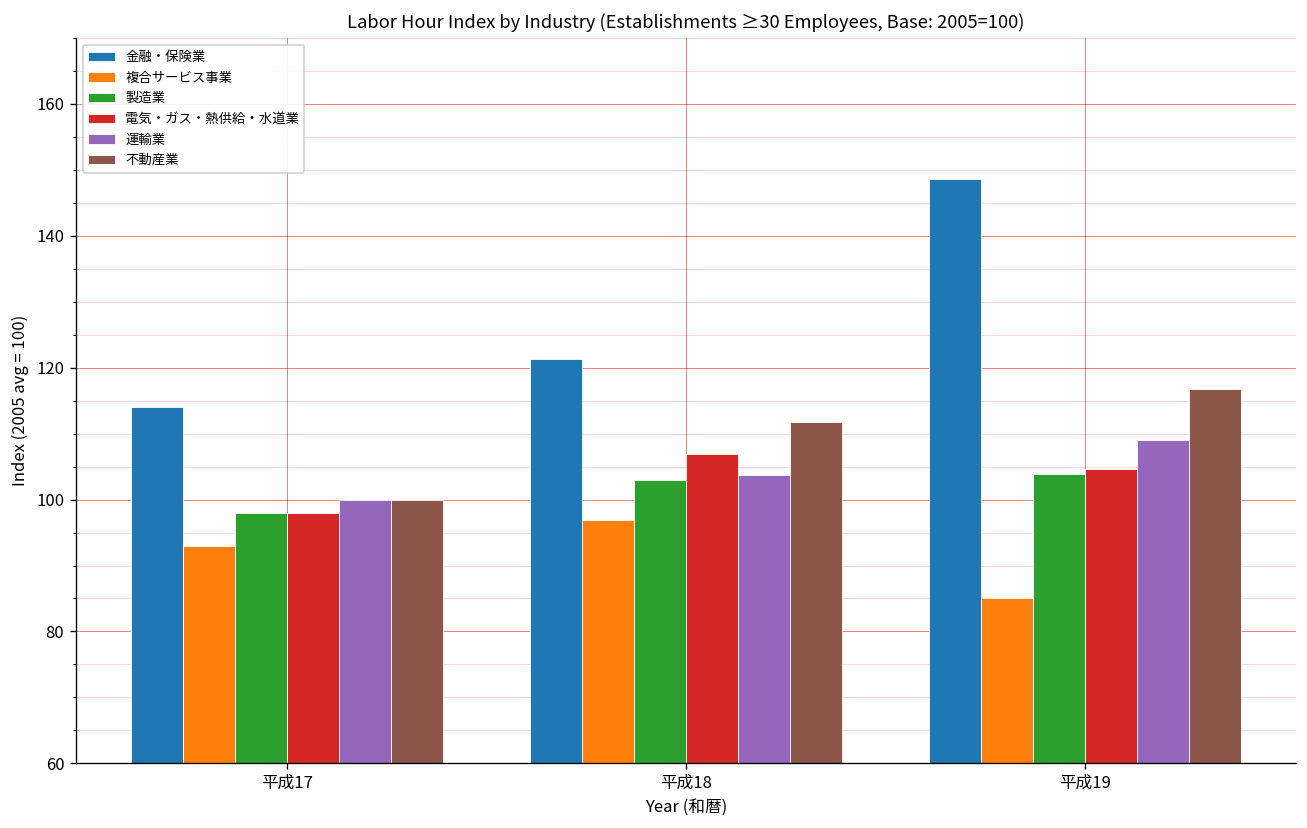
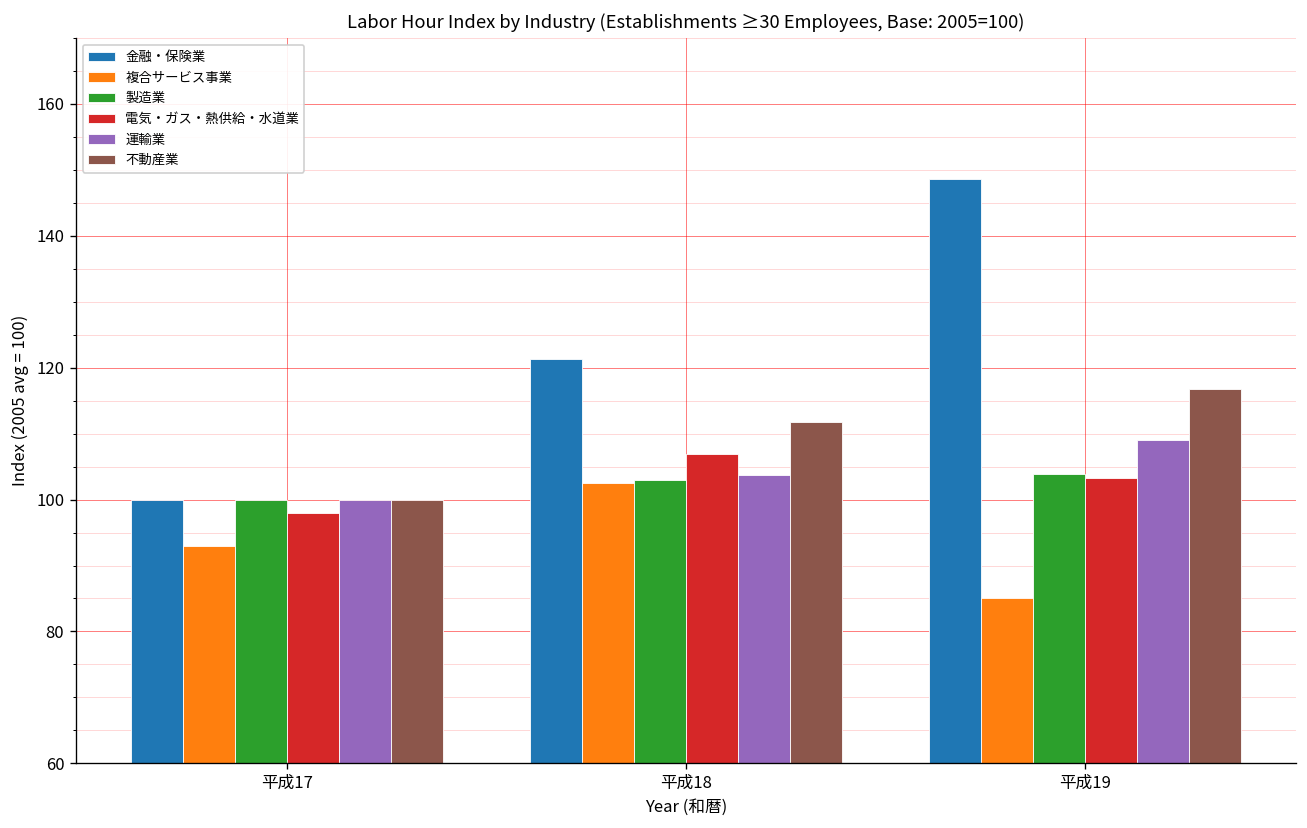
  {
    "金融・保険業": {
-     "平成17": 114,
+     "平成17": 100,
      "平成18": 121,
      "平成19": 149
    },
    "複合サービス事業": {
      "平成17": 93,
-     "平成18": 97,
+     "平成18": 103,
      "平成19": 85
    },
    "製造業": {
-     "平成17": 98,
+     "平成17": 100,
      "平成18": 103,
      "平成19": 104
    },
    "電気・ガス・熱供給・水道業": {
      "平成17": 98,
      "平成18": 107,
-     "平成19": 105
+     "平成19": 103
    },
    "運輸業": {
      "平成17": 100,
      "平成18": 104,
      "平成19": 109
    },
    "不動産業": {
      "平成17": 100,
      "平成18": 112,
      "平成19": 117
    }
  }
